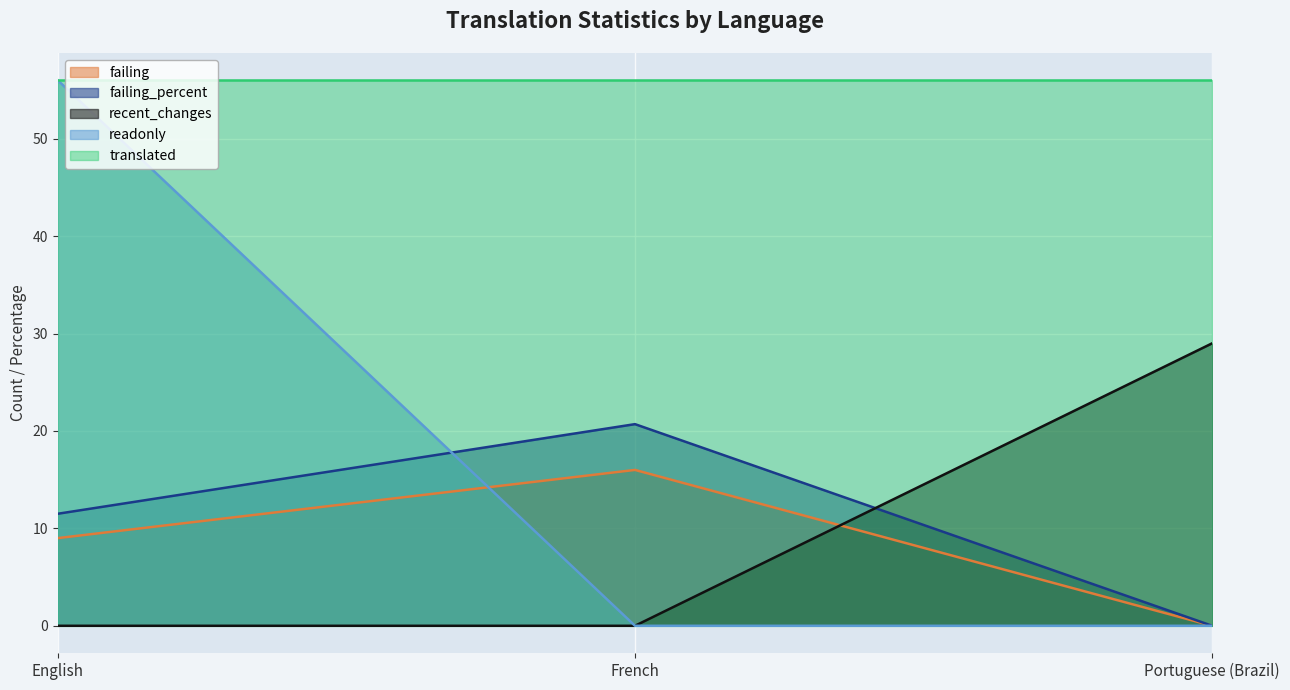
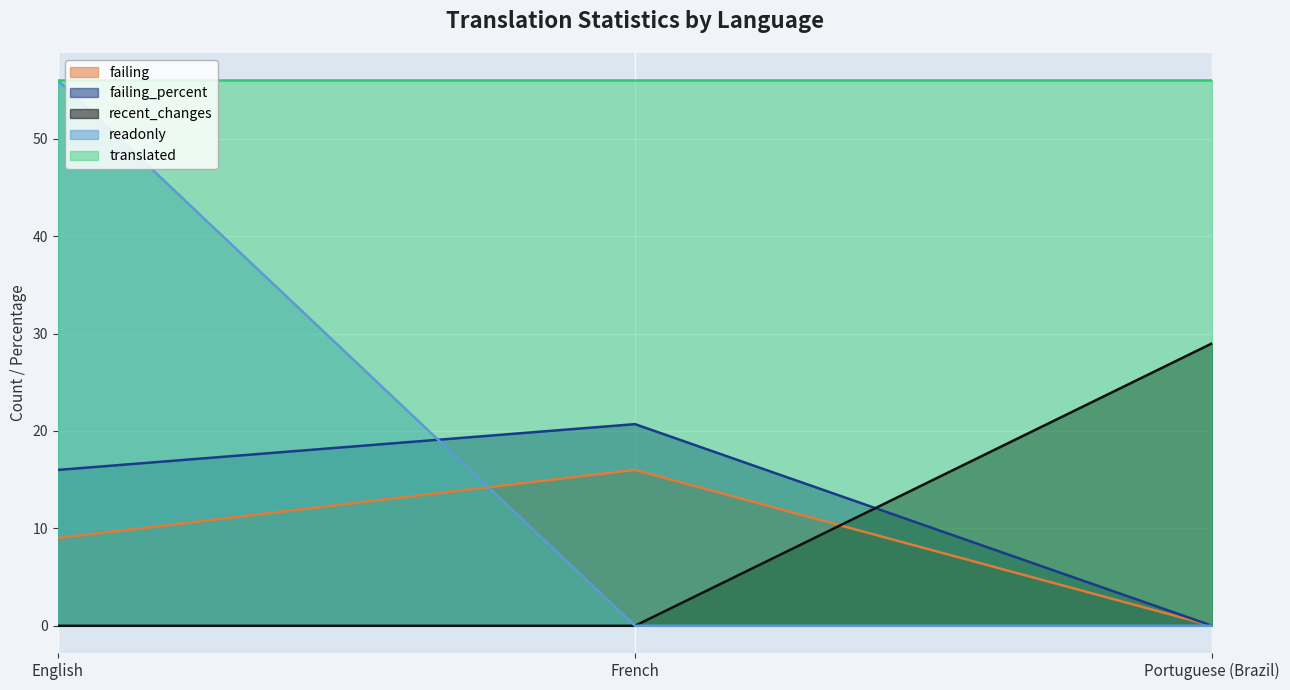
  {
    "failing": {
      "English": 9,
      "French": 16
    },
    "failing_percent": {
-     "English": 12,
+     "English": 16,
      "French": 21
    },
    "recent_changes": {
      "English": 0,
      "Portuguese (Brazil)": 29
    },
    "translated": {
      "French": 56,
      "Portuguese (Brazil)": 56
    }
  }
